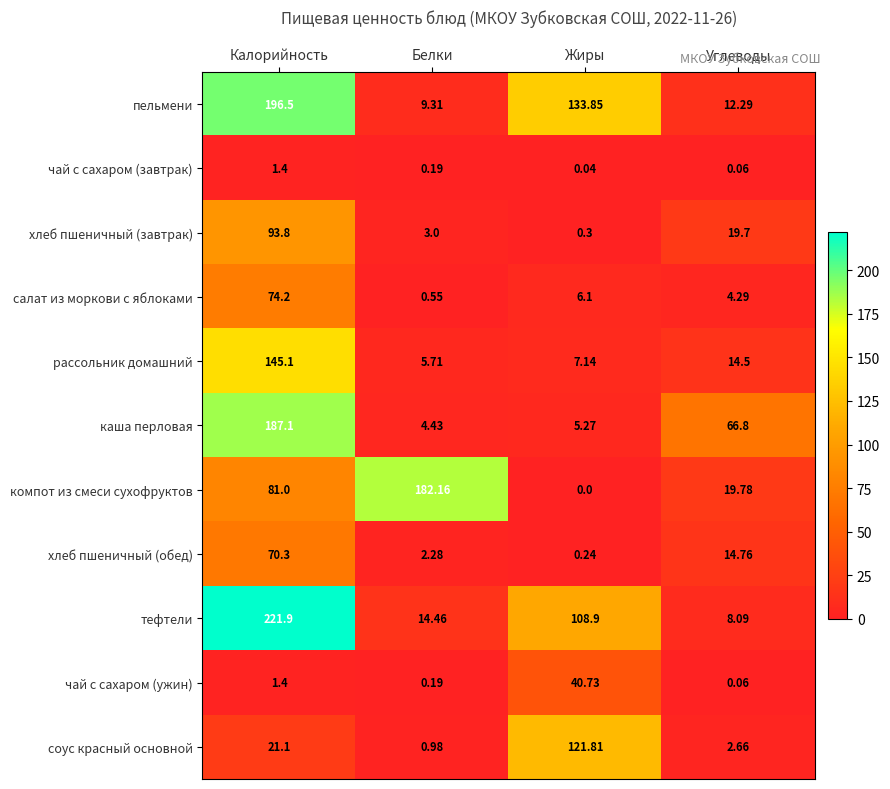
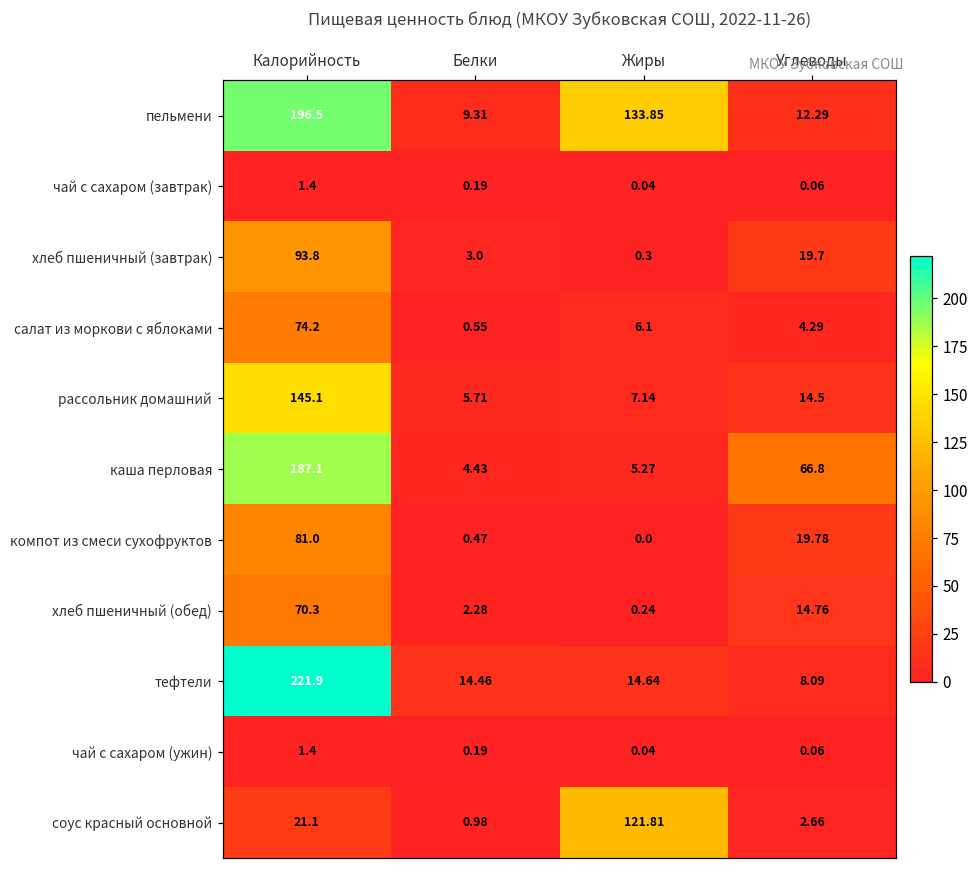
  {
    "пельмени": {
      "Калорийность": 196.5,
      "Белки": 9.31,
      "Жиры": 133.85,
      "Углеводы": 12.29
    },
    "чай с сахаром (завтрак)": {
      "Калорийность": 1.4,
      "Белки": 0.19,
      "Жиры": 0.04,
      "Углеводы": 0.06
    },
    "хлеб пшеничный (завтрак)": {
      "Калорийность": 93.8,
      "Белки": 3.0,
      "Жиры": 0.3,
      "Углеводы": 19.7
    },
    "салат из моркови с яблоками": {
      "Калорийность": 74.2,
      "Белки": 0.55,
      "Жиры": 6.1,
      "Углеводы": 4.29
    },
    "рассольник домашний": {
      "Калорийность": 145.1,
      "Белки": 5.71,
      "Жиры": 7.14,
      "Углеводы": 14.5
    },
    "каша перловая": {
      "Калорийность": 187.1,
      "Белки": 4.43,
      "Жиры": 5.27,
      "Углеводы": 66.8
    },
    "компот из смеси сухофруктов": {
      "Калорийность": 81.0,
-     "Белки": 182.16,
+     "Белки": 0.47,
      "Жиры": 0.0,
      "Углеводы": 19.78
    },
    "хлеб пшеничный (обед)": {
      "Калорийность": 70.3,
      "Белки": 2.28,
      "Жиры": 0.24,
      "Углеводы": 14.76
    },
    "тефтели": {
      "Калорийность": 221.9,
      "Белки": 14.46,
-     "Жиры": 108.9,
+     "Жиры": 14.64,
      "Углеводы": 8.09
    },
    "чай с сахаром (ужин)": {
      "Калорийность": 1.4,
      "Белки": 0.19,
-     "Жиры": 40.73,
+     "Жиры": 0.04,
      "Углеводы": 0.06
    },
    "соус красный основной": {
      "Калорийность": 21.1,
      "Белки": 0.98,
      "Жиры": 121.81,
      "Углеводы": 2.66
    }
  }
